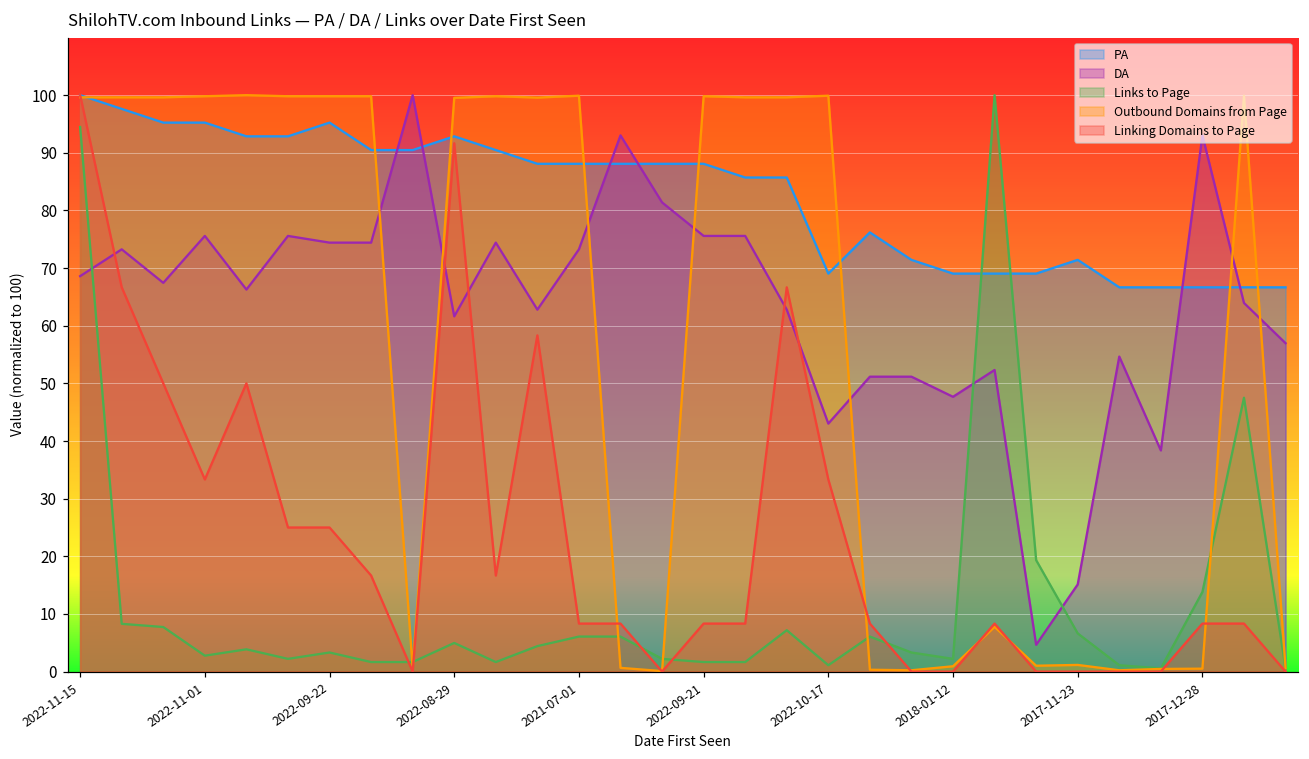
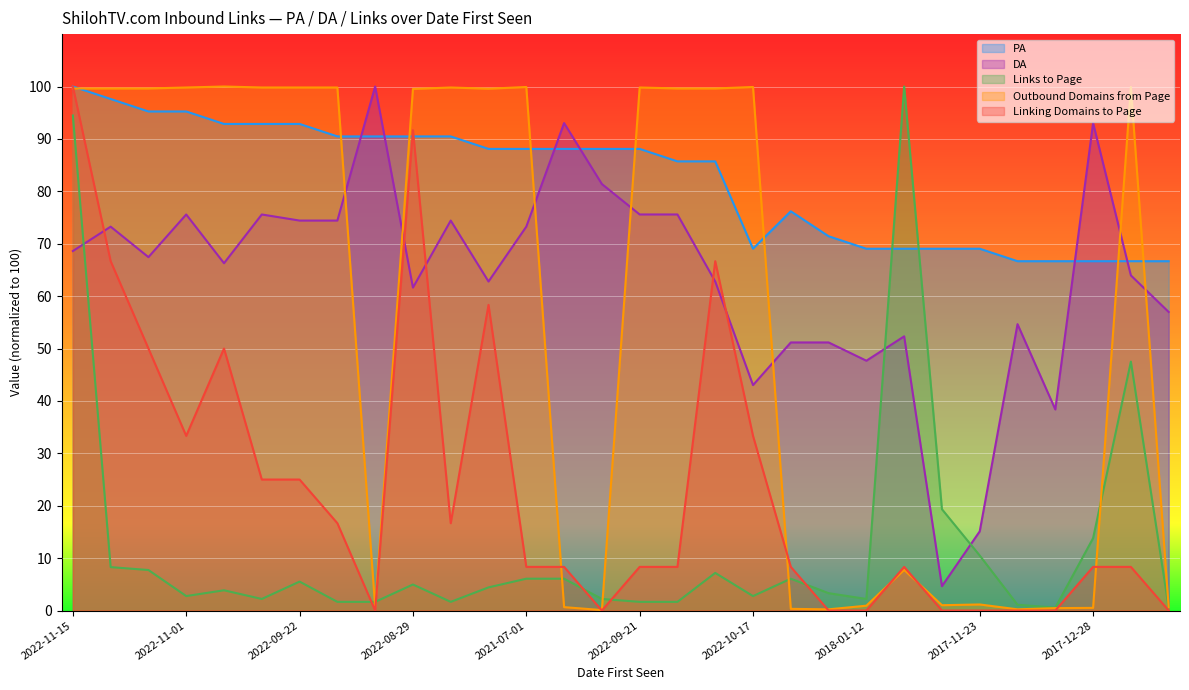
  {
    "PA": {
-     "2022-09-22": 95,
-     "2022-08-29": 93,
+     "2022-09-22": 93,
+     "2022-08-29": 90,
      "2021-07-01": 88,
      "2022-10-17": 69,
      "2018-01-12": 69,
-     "2017-11-23": 71,
+     "2017-11-23": 69,
      "2017-12-28": 67
    },
    "DA": {
      "2022-11-15": 69,
      "2022-09-22": 74,
      "2022-08-29": 62,
      "2021-07-01": 73,
      "2022-10-17": 43,
      "2018-01-12": 48,
      "2017-11-23": 15,
      "2017-12-28": 93
    },
    "Links to Page": {
      "2022-11-15": 94,
-     "2022-09-22": 3,
+     "2022-09-22": 6,
      "2022-08-29": 5,
      "2021-07-01": 6,
-     "2022-10-17": 1,
+     "2022-10-17": 3,
      "2018-01-12": 2,
-     "2017-11-23": 7,
+     "2017-11-23": 10,
      "2017-12-28": 14
    }
  }
